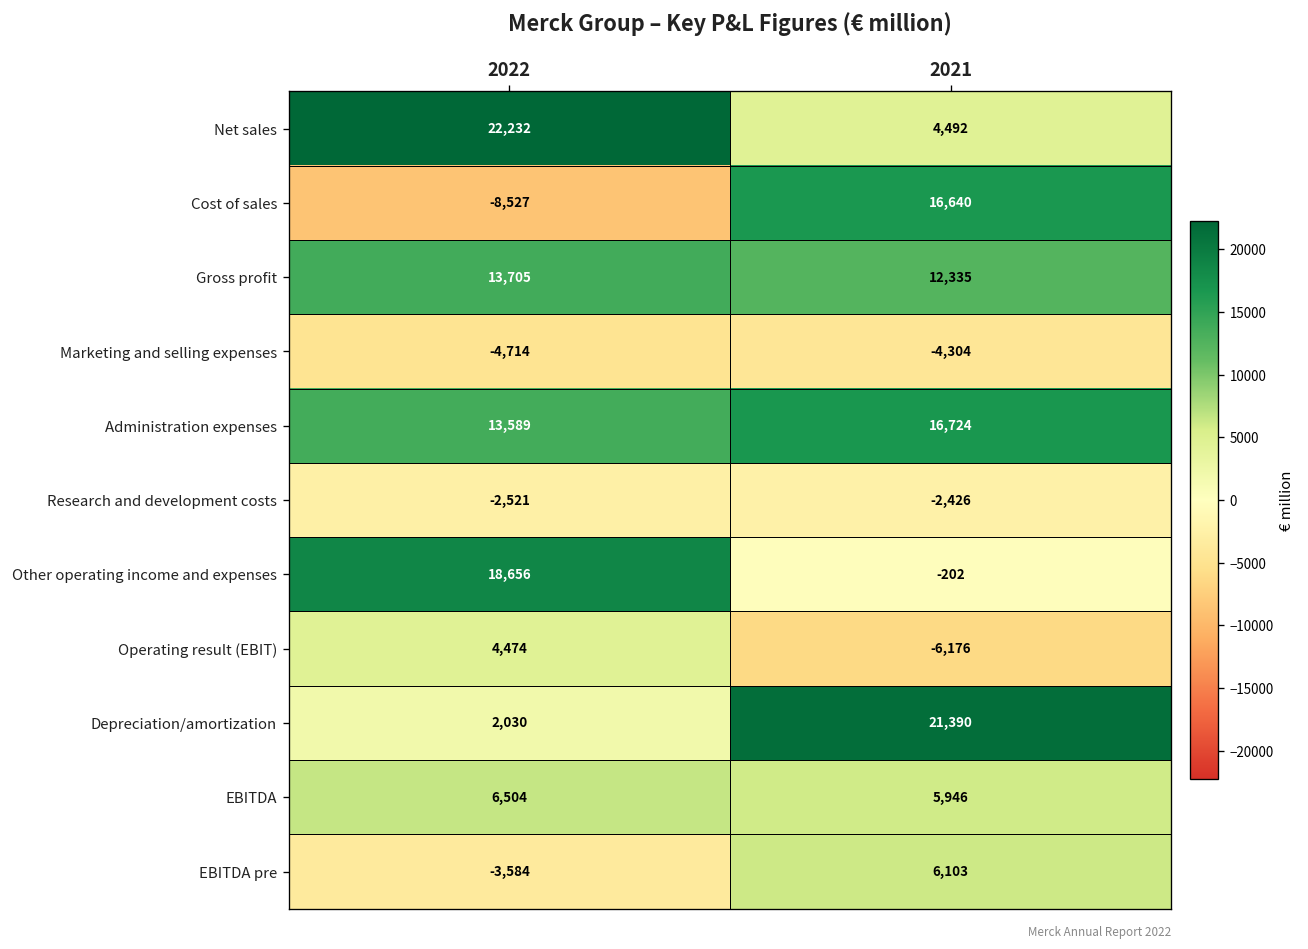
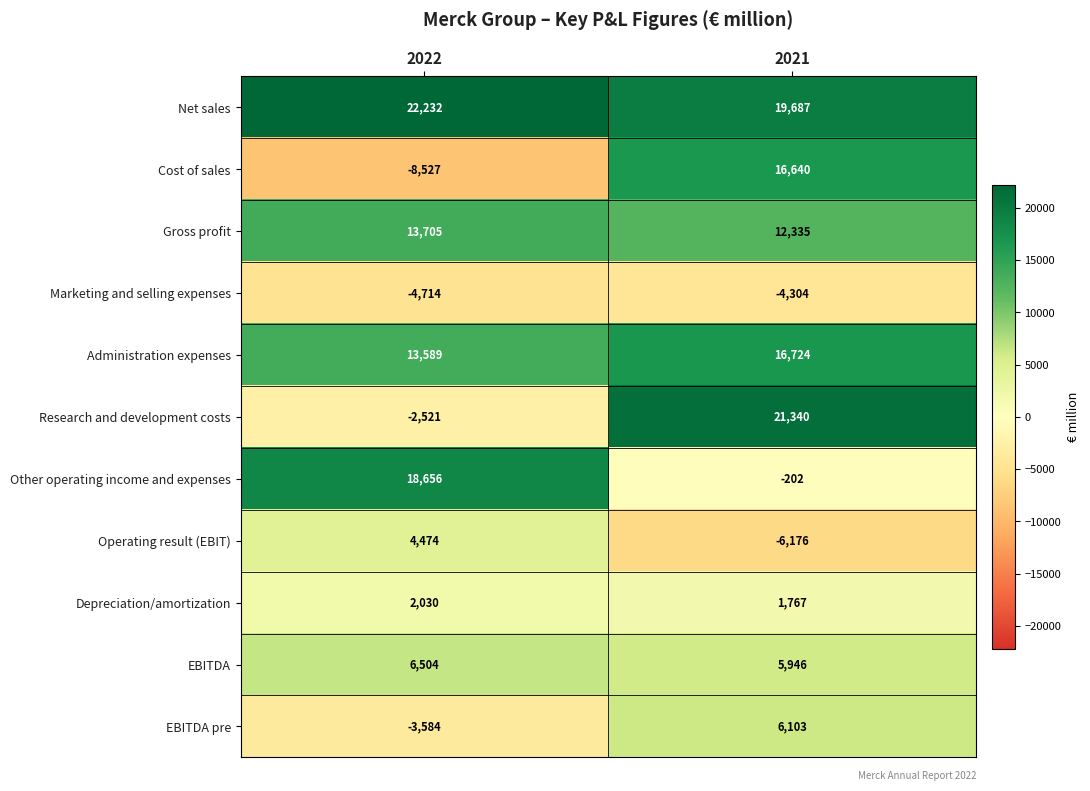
  {
    "Net sales": {
      "2022": "22,232",
-     "2021": "4,492"
+     "2021": "19,687"
    },
    "Cost of sales": {
      "2022": "-8,527",
      "2021": "16,640"
    },
    "Gross profit": {
      "2022": "13,705",
      "2021": "12,335"
    },
    "Marketing and selling expenses": {
      "2022": "-4,714",
      "2021": "-4,304"
    },
    "Administration expenses": {
      "2022": "13,589",
      "2021": "16,724"
    },
    "Research and development costs": {
      "2022": "-2,521",
-     "2021": "-2,426"
+     "2021": "21,340"
    },
    "Other operating income and expenses": {
      "2022": "18,656",
      "2021": "-202"
    },
    "Operating result (EBIT)": {
      "2022": "4,474",
      "2021": "-6,176"
    },
    "Depreciation/amortization": {
      "2022": "2,030",
-     "2021": "21,390"
+     "2021": "1,767"
    },
    "EBITDA": {
      "2022": "6,504",
      "2021": "5,946"
    },
    "EBITDA pre": {
      "2022": "-3,584",
      "2021": "6,103"
    }
  }
